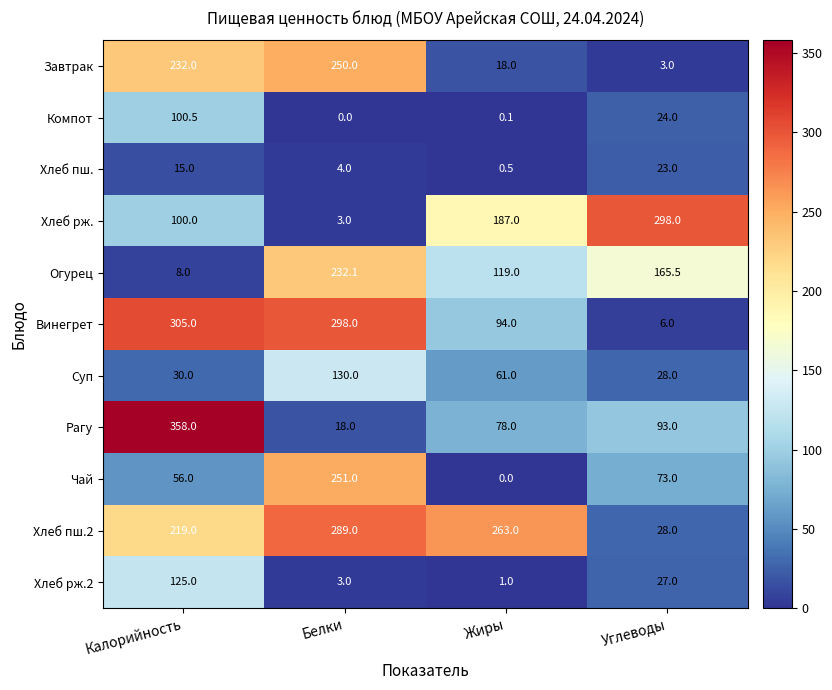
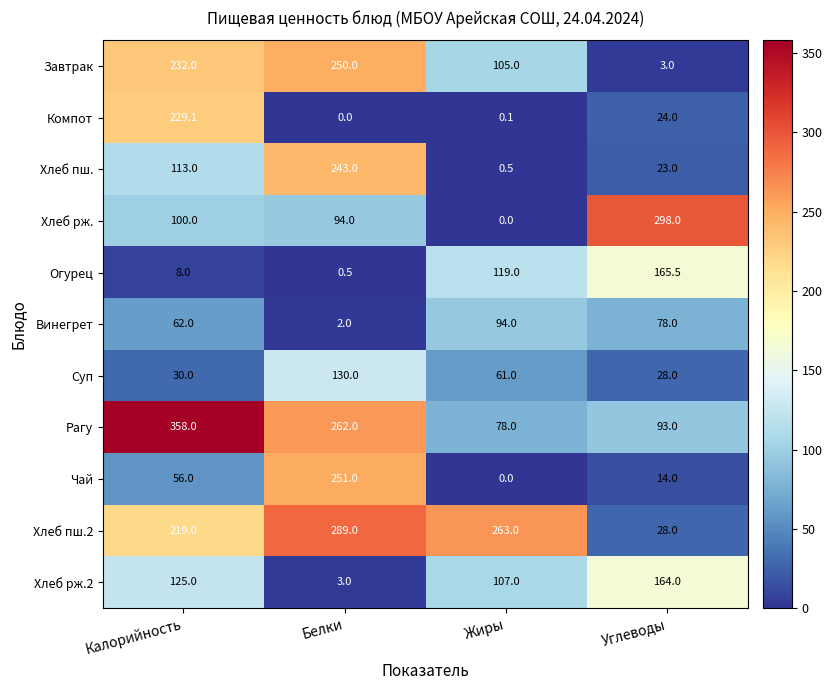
  {
    "Завтрак": {
      "Калорийность": 232.0,
      "Белки": 250.0,
-     "Жиры": 18.0,
+     "Жиры": 105.0,
      "Углеводы": 3.0
    },
    "Компот": {
-     "Калорийность": 100.5,
+     "Калорийность": 229.1,
      "Белки": 0.0,
      "Жиры": 0.1,
      "Углеводы": 24.0
    },
    "Хлеб пш.": {
-     "Калорийность": 15.0,
-     "Белки": 4.0,
+     "Калорийность": 113.0,
+     "Белки": 243.0,
      "Жиры": 0.5,
      "Углеводы": 23.0
    },
    "Хлеб рж.": {
      "Калорийность": 100.0,
-     "Белки": 3.0,
-     "Жиры": 187.0,
+     "Белки": 94.0,
+     "Жиры": 0.0,
      "Углеводы": 298.0
    },
    "Огурец": {
      "Калорийность": 8.0,
-     "Белки": 232.1,
+     "Белки": 0.5,
      "Жиры": 119.0,
      "Углеводы": 165.5
    },
    "Винегрет": {
-     "Калорийность": 305.0,
-     "Белки": 298.0,
+     "Калорийность": 62.0,
+     "Белки": 2.0,
      "Жиры": 94.0,
-     "Углеводы": 6.0
+     "Углеводы": 78.0
    },
    "Суп": {
      "Калорийность": 30.0,
      "Белки": 130.0,
      "Жиры": 61.0,
      "Углеводы": 28.0
    },
    "Рагу": {
      "Калорийность": 358.0,
-     "Белки": 18.0,
+     "Белки": 262.0,
      "Жиры": 78.0,
      "Углеводы": 93.0
    },
    "Чай": {
      "Калорийность": 56.0,
      "Белки": 251.0,
      "Жиры": 0.0,
-     "Углеводы": 73.0
+     "Углеводы": 14.0
    },
    "Хлеб пш.2": {
      "Калорийность": 219.0,
      "Белки": 289.0,
      "Жиры": 263.0,
      "Углеводы": 28.0
    },
    "Хлеб рж.2": {
      "Калорийность": 125.0,
      "Белки": 3.0,
-     "Жиры": 1.0,
-     "Углеводы": 27.0
+     "Жиры": 107.0,
+     "Углеводы": 164.0
    }
  }
